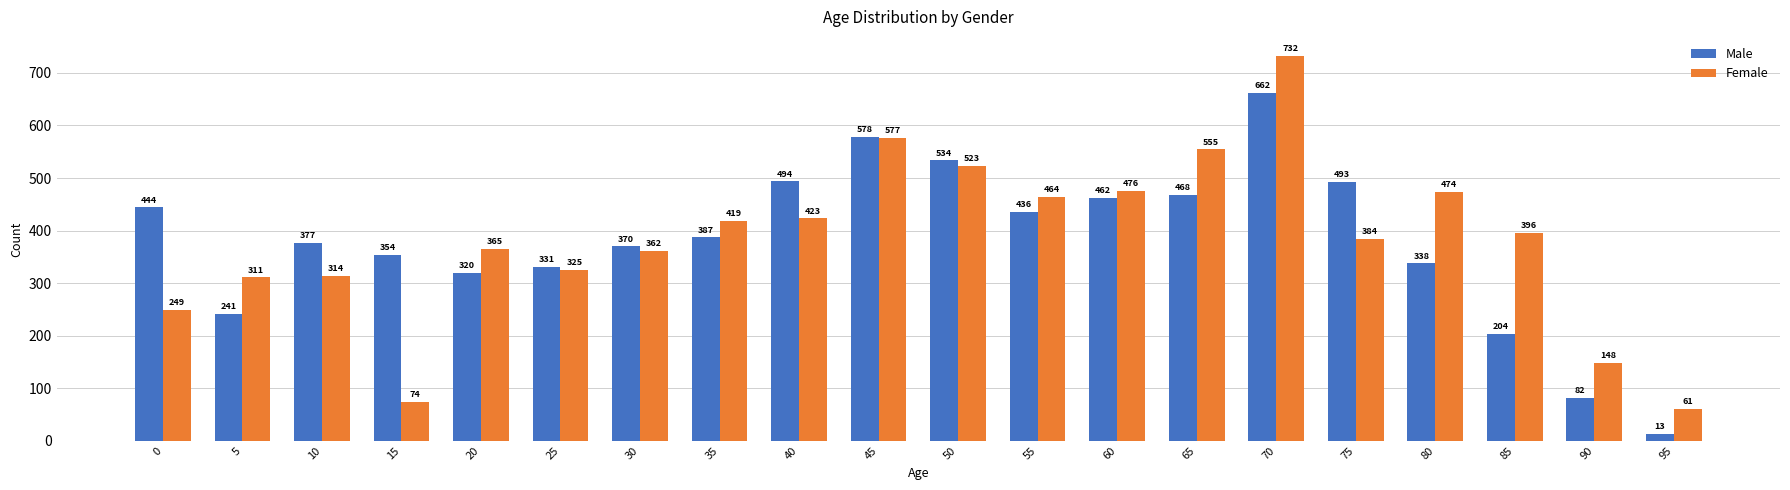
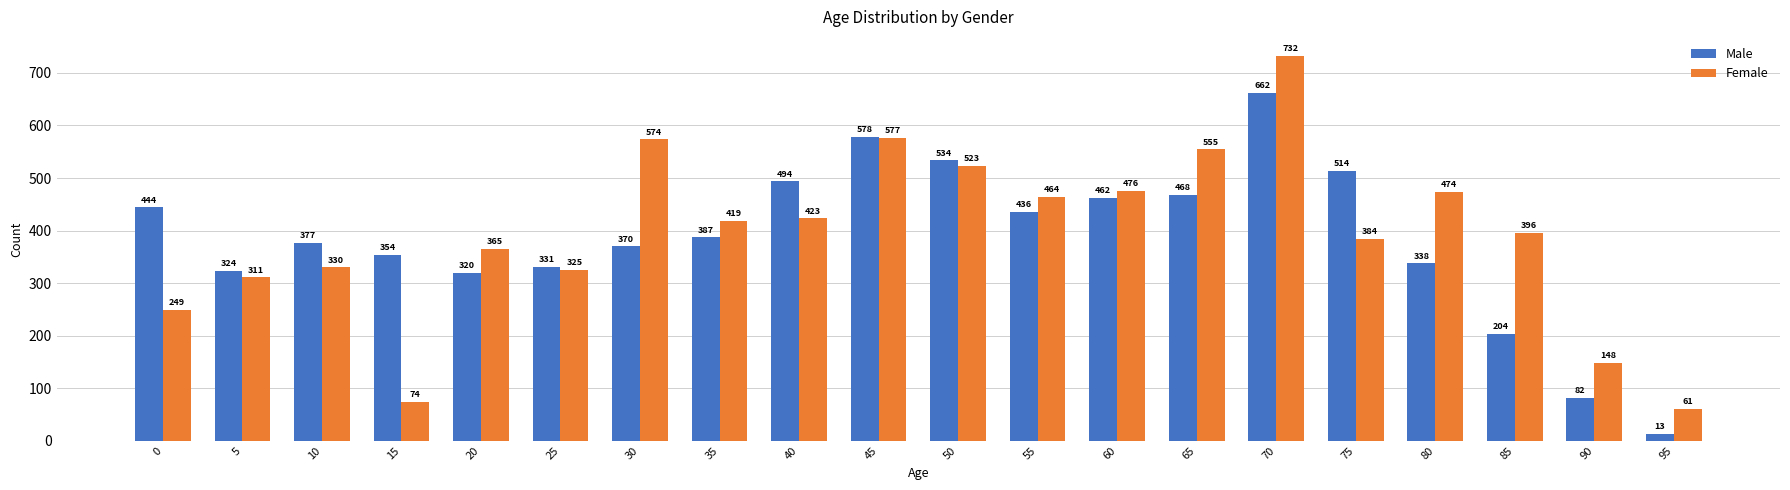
  {
    "Male": {
      "0": 444,
-     "5": 241,
+     "5": 324,
      "10": 377,
      "15": 354,
      "20": 320,
      "25": 331,
      "30": 370,
      "35": 387,
      "40": 494,
      "45": 578,
      "50": 534,
      "55": 436,
      "60": 462,
      "65": 468,
      "70": 662,
-     "75": 493,
+     "75": 514,
      "80": 338,
      "85": 204,
      "90": 82,
      "95": 13
    },
    "Female": {
      "0": 249,
      "5": 311,
-     "10": 314,
+     "10": 330,
      "15": 74,
      "20": 365,
      "25": 325,
-     "30": 362,
+     "30": 574,
      "35": 419,
      "40": 423,
      "45": 577,
      "50": 523,
      "55": 464,
      "60": 476,
      "65": 555,
      "70": 732,
      "75": 384,
      "80": 474,
      "85": 396,
      "90": 148,
      "95": 61
    }
  }
